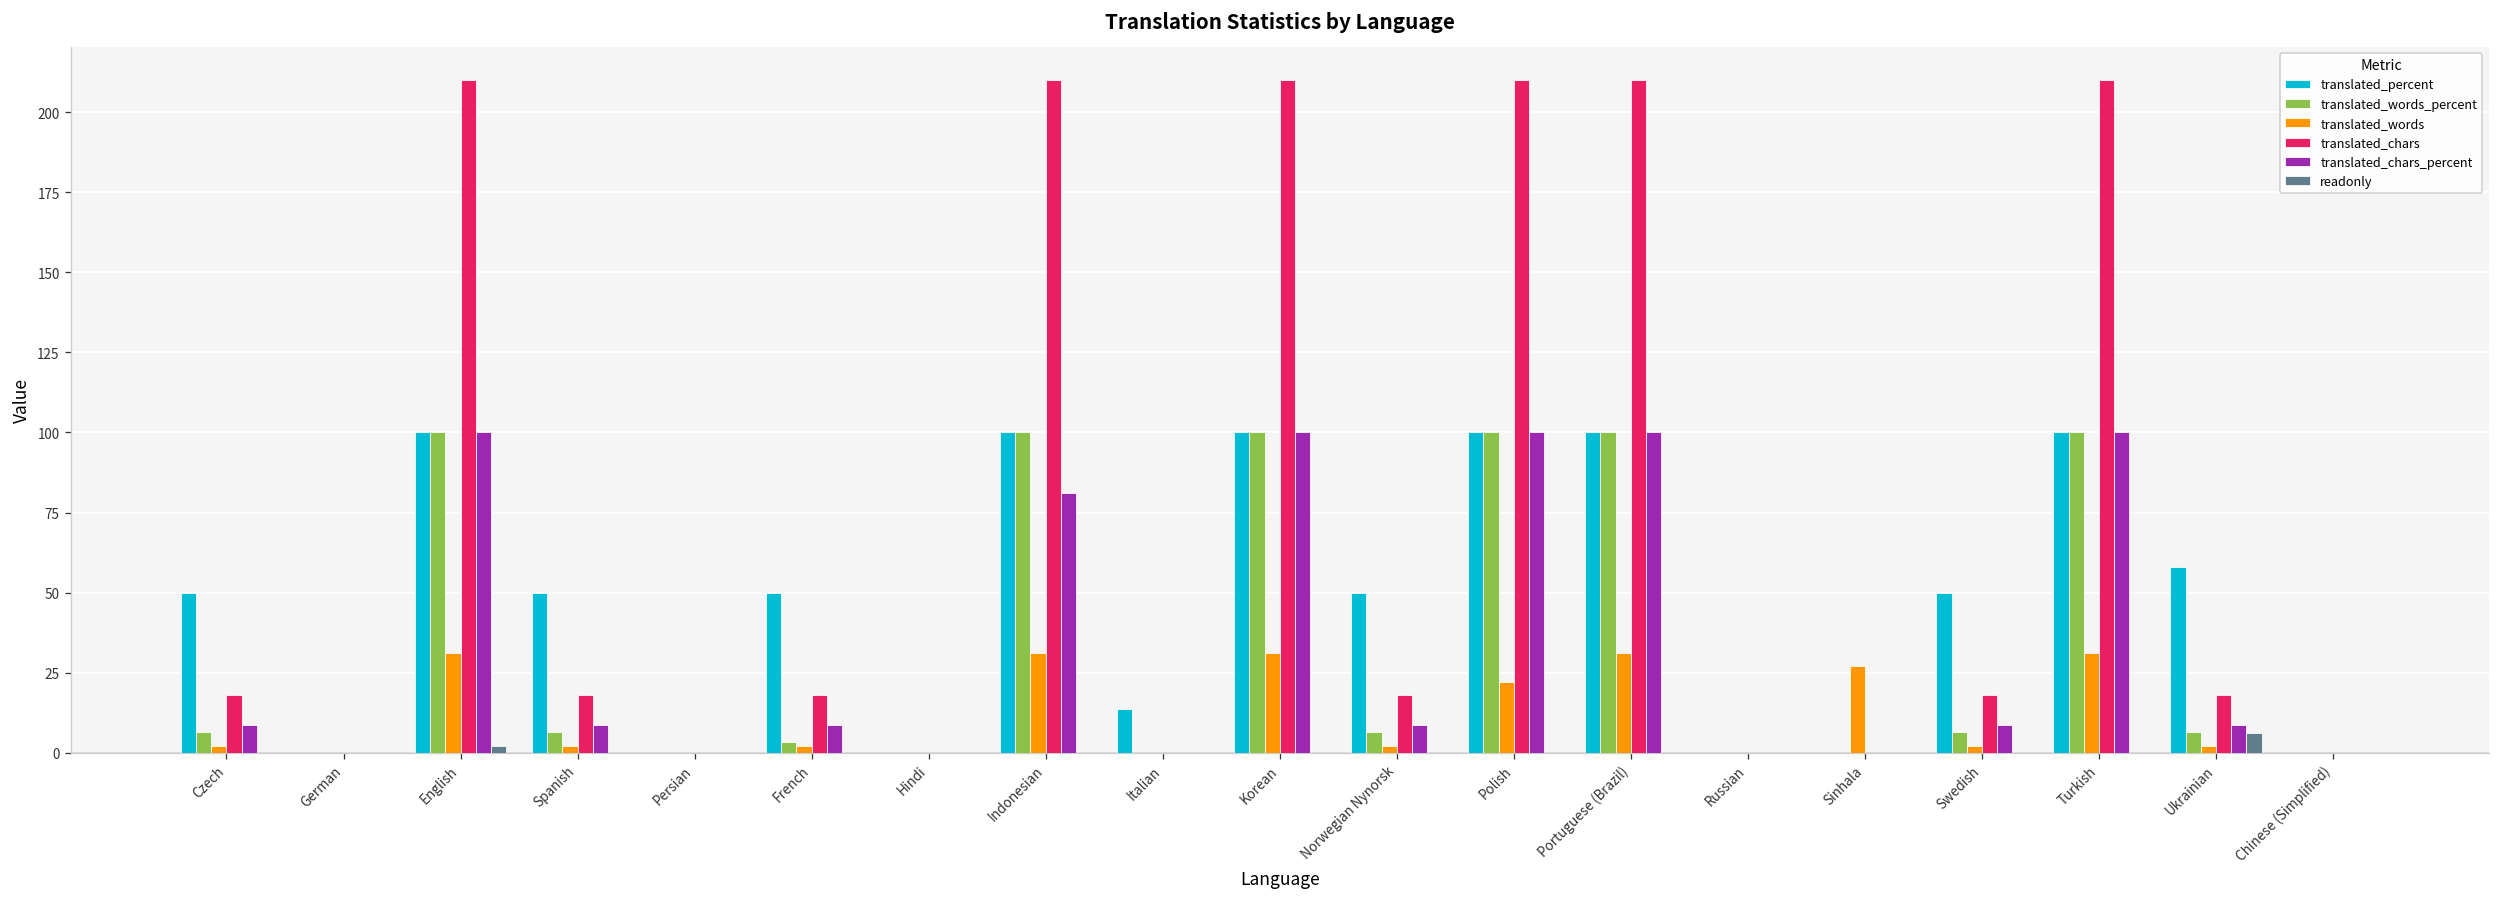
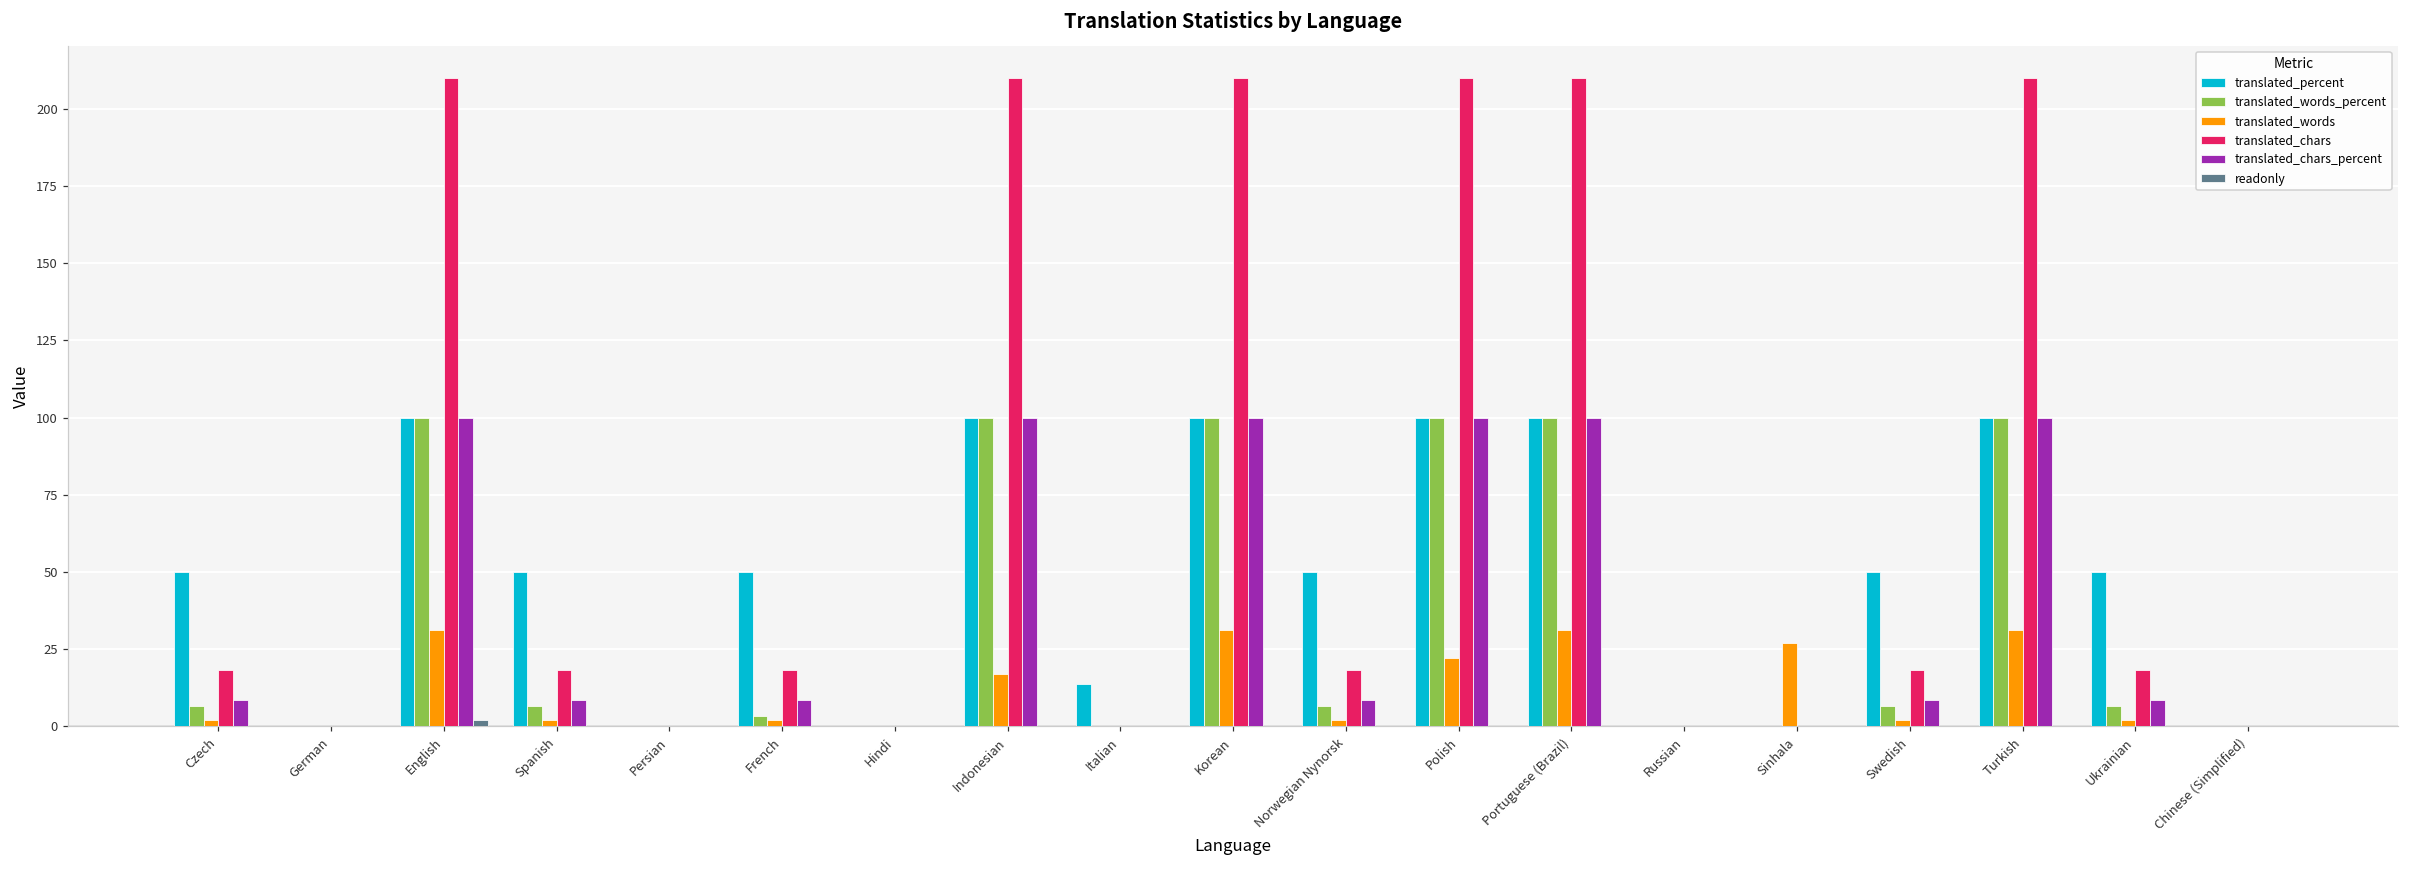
  {
    "translated_percent": {
      "Czech": 50,
      "German": 0,
      "English": 100,
      "Spanish": 50,
      "Persian": 0,
      "French": 50,
      "Hindi": 0,
      "Indonesian": 100,
      "Italian": 14,
      "Korean": 100,
      "Norwegian Nynorsk": 50,
      "Polish": 100,
      "Portuguese (Brazil)": 100,
      "Russian": 0,
      "Sinhala": 0,
      "Swedish": 50,
      "Turkish": 100,
-     "Ukrainian": 58,
+     "Ukrainian": 50,
      "Chinese (Simplified)": 0
    },
    "translated_words_percent": {
      "Czech": 6,
      "German": 0,
      "English": 100,
      "Spanish": 6,
      "Persian": 0,
      "French": 3,
      "Hindi": 0,
      "Indonesian": 100,
      "Italian": 0,
      "Korean": 100,
      "Norwegian Nynorsk": 6,
      "Polish": 100,
      "Portuguese (Brazil)": 100,
      "Russian": 0,
      "Sinhala": 0,
      "Swedish": 6,
      "Turkish": 100,
      "Ukrainian": 6,
      "Chinese (Simplified)": 0
    },
    "translated_words": {
      "Czech": 2,
      "German": 0,
      "English": 31,
      "Spanish": 2,
      "Persian": 0,
      "French": 2,
      "Hindi": 0,
-     "Indonesian": 31,
+     "Indonesian": 17,
      "Italian": 0,
      "Korean": 31,
      "Norwegian Nynorsk": 2,
      "Polish": 22,
      "Portuguese (Brazil)": 31,
      "Russian": 0,
      "Sinhala": 27,
      "Swedish": 2,
      "Turkish": 31,
      "Ukrainian": 2,
      "Chinese (Simplified)": 0
    },
    "translated_chars": {
      "Czech": 18,
      "German": 0,
      "English": 210,
      "Spanish": 18,
      "Persian": 0,
      "French": 18,
      "Hindi": 0,
      "Indonesian": 210,
      "Italian": 0,
      "Korean": 210,
      "Norwegian Nynorsk": 18,
      "Polish": 210,
      "Portuguese (Brazil)": 210,
      "Russian": 0,
      "Sinhala": 0,
      "Swedish": 18,
      "Turkish": 210,
      "Ukrainian": 18,
      "Chinese (Simplified)": 0
    },
    "translated_chars_percent": {
      "Czech": 9,
      "German": 0,
      "English": 100,
      "Spanish": 9,
      "Persian": 0,
      "French": 9,
      "Hindi": 0,
-     "Indonesian": 81,
+     "Indonesian": 100,
      "Italian": 0,
      "Korean": 100,
      "Norwegian Nynorsk": 9,
      "Polish": 100,
      "Portuguese (Brazil)": 100,
      "Russian": 0,
      "Sinhala": 0,
      "Swedish": 9,
      "Turkish": 100,
      "Ukrainian": 9,
      "Chinese (Simplified)": 0
    },
    "readonly": {
      "Czech": 0,
      "German": 0,
      "English": 2,
      "Spanish": 0,
      "Persian": 0,
      "French": 0,
      "Hindi": 0,
      "Indonesian": 0,
      "Italian": 0,
      "Korean": 0,
      "Norwegian Nynorsk": 0,
      "Polish": 0,
      "Portuguese (Brazil)": 0,
      "Russian": 0,
      "Sinhala": 0,
      "Swedish": 0,
      "Turkish": 0,
-     "Ukrainian": 6,
+     "Ukrainian": 0,
      "Chinese (Simplified)": 0
    }
  }
